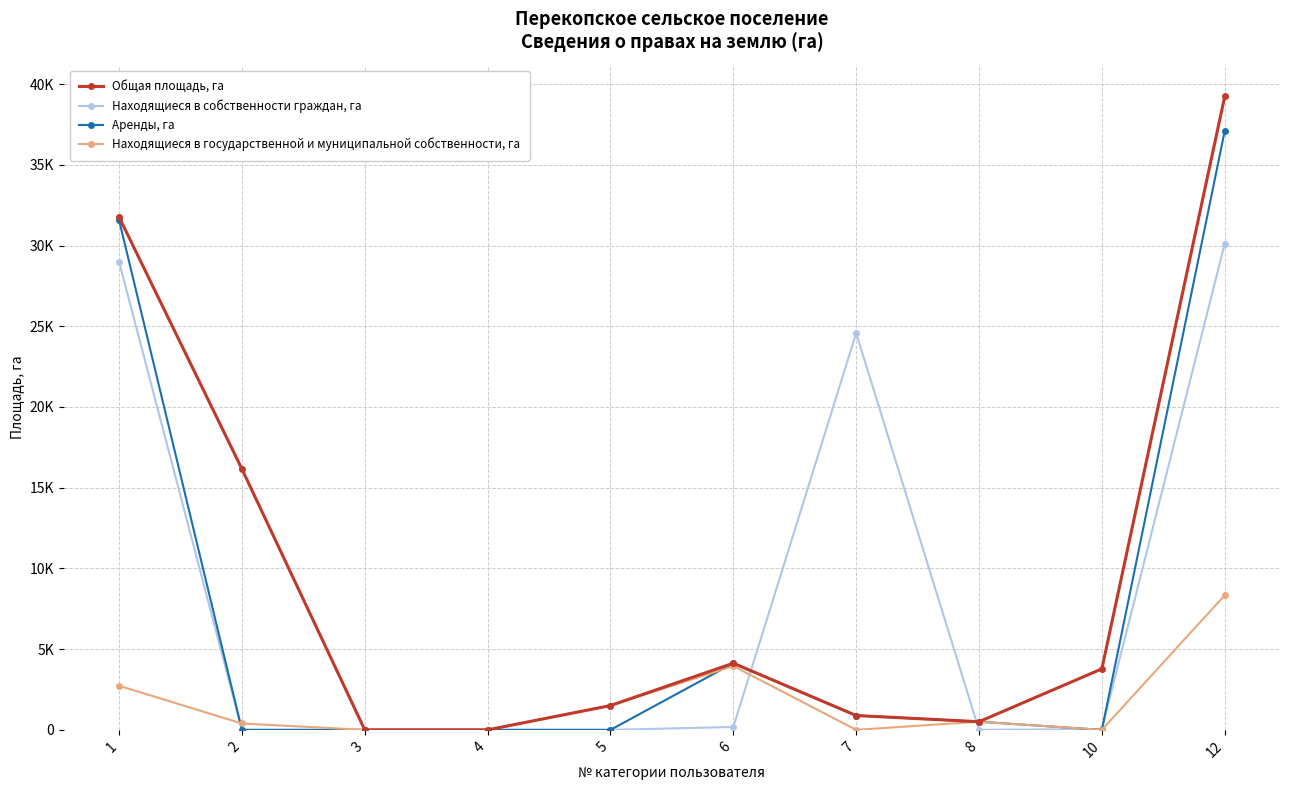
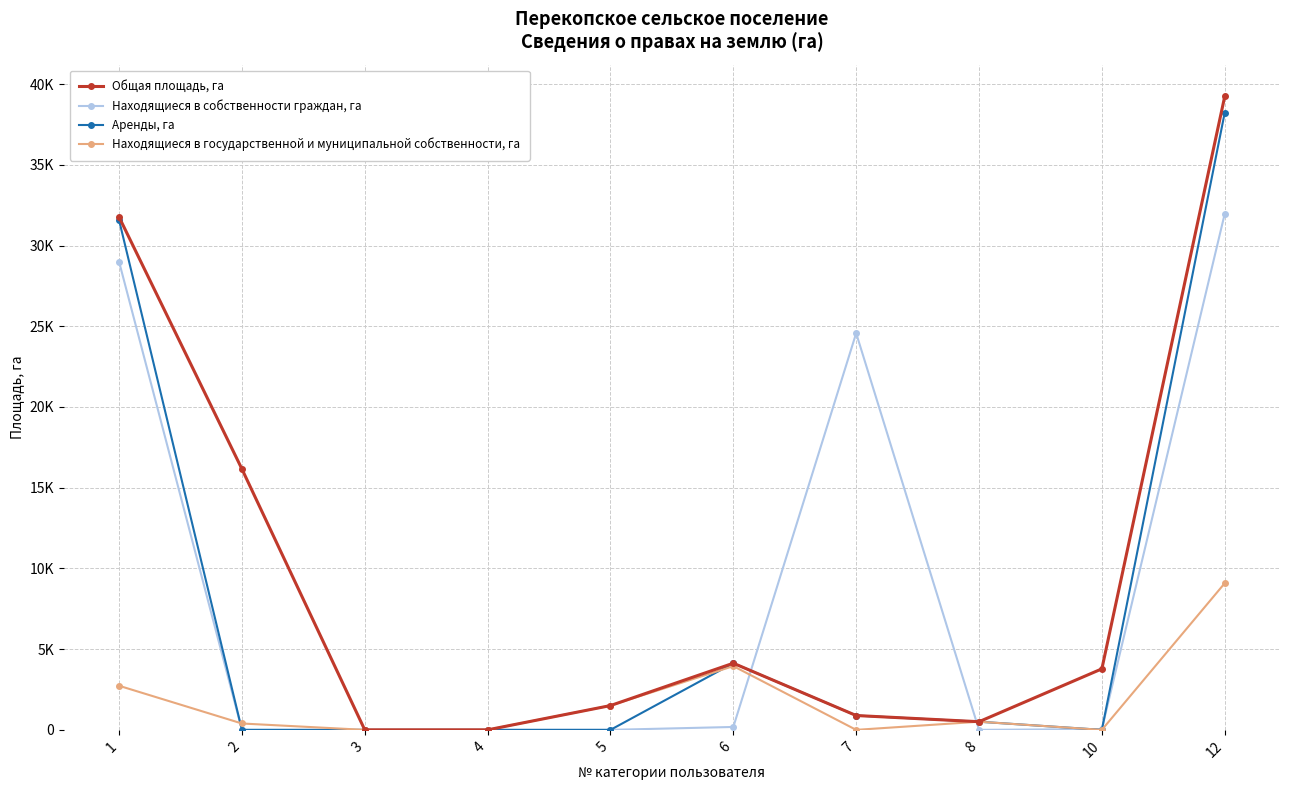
  {
    "Общая площадь, га": {
      "1": 31800,
      "2": 16200,
      "10": 3800,
      "12": 39200
    },
    "Находящиеся в собственности граждан, га": {
      "1": 29000,
      "6": 200,
      "7": 24600,
      "8": 0,
-     "12": 30100
+     "12": 32000
    },
    "Аренды, га": {
      "1": 31600,
-     "12": 37100
+     "12": 38200
    },
    "Находящиеся в государственной и муниципальной собственности, га": {
      "1": 2700,
      "2": 400,
      "6": 3900,
      "7": 0,
-     "12": 8300
+     "12": 9100
    }
  }
